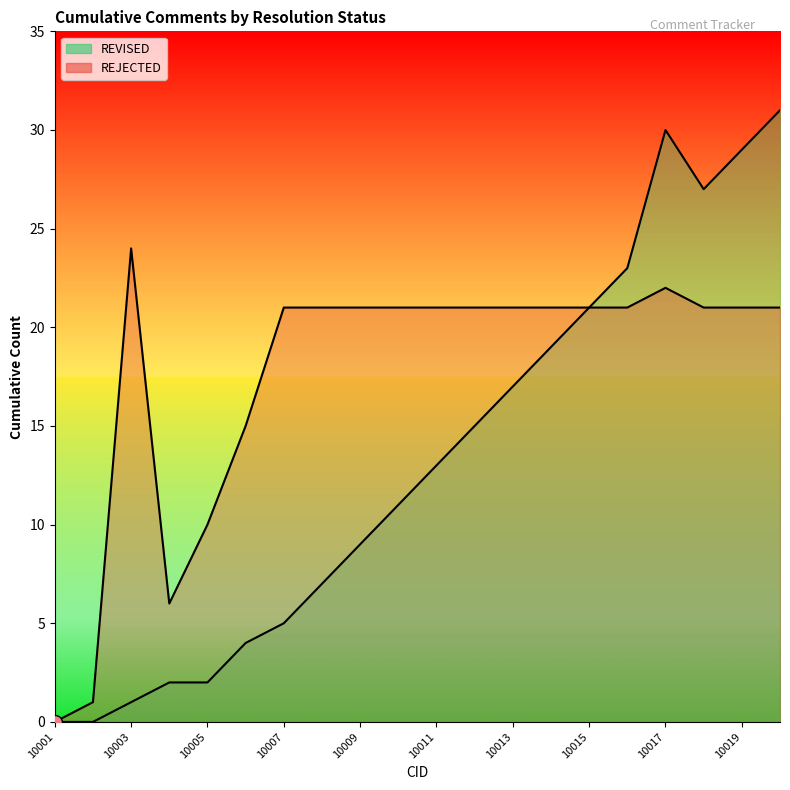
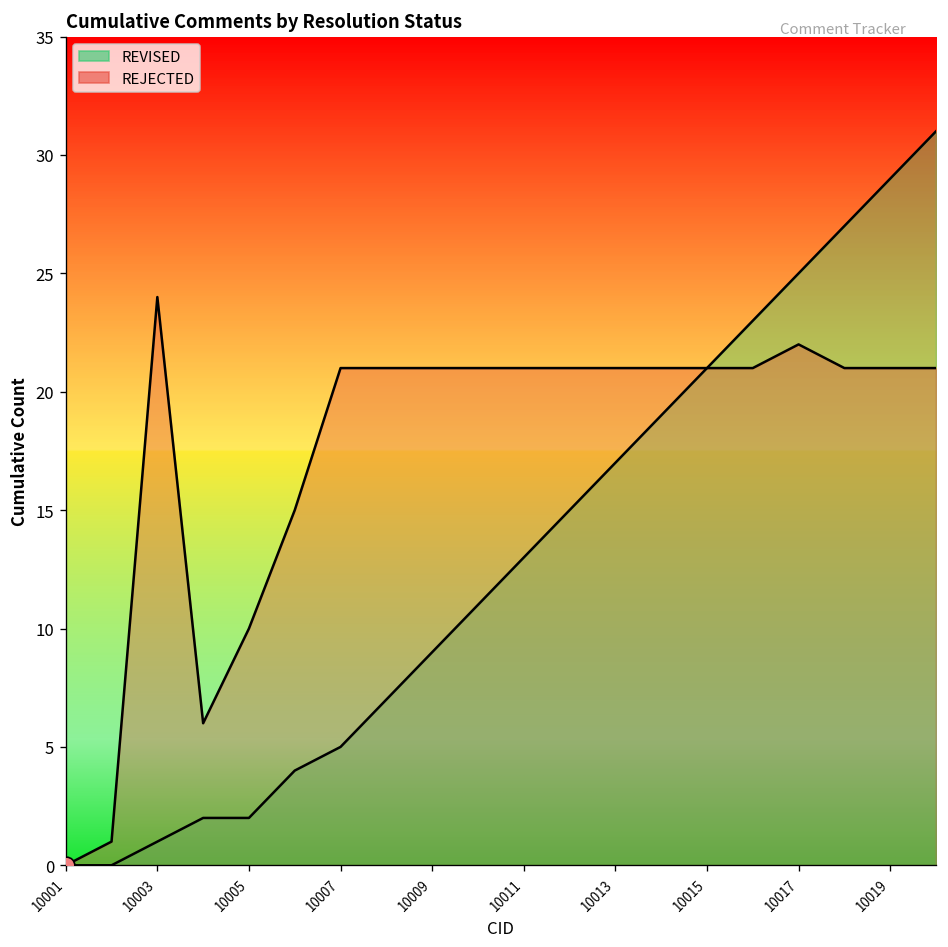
  {
    "REVISED": {
      "10003": 1,
      "10005": 2,
      "10007": 5,
      "10009": 9,
      "10011": 13,
      "10013": 17,
-     "10017": 30,
+     "10017": 25,
      "10019": 29
    },
    "REJECTED": {
      "10003": 24,
      "10005": 10,
      "10007": 21,
      "10009": 21,
      "10011": 21,
      "10013": 21,
      "10017": 22,
      "10019": 21
    }
  }
